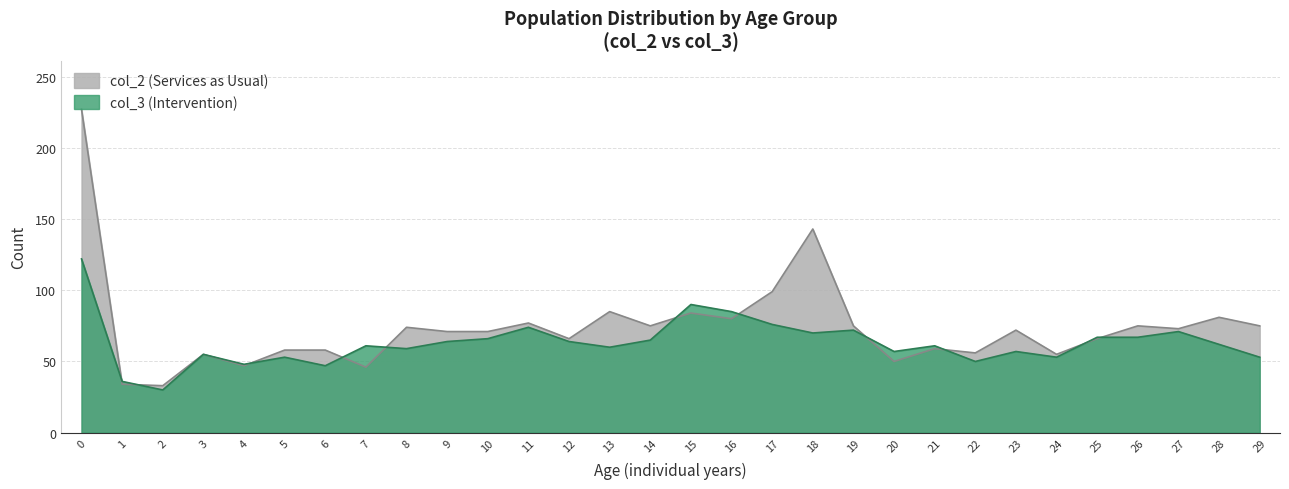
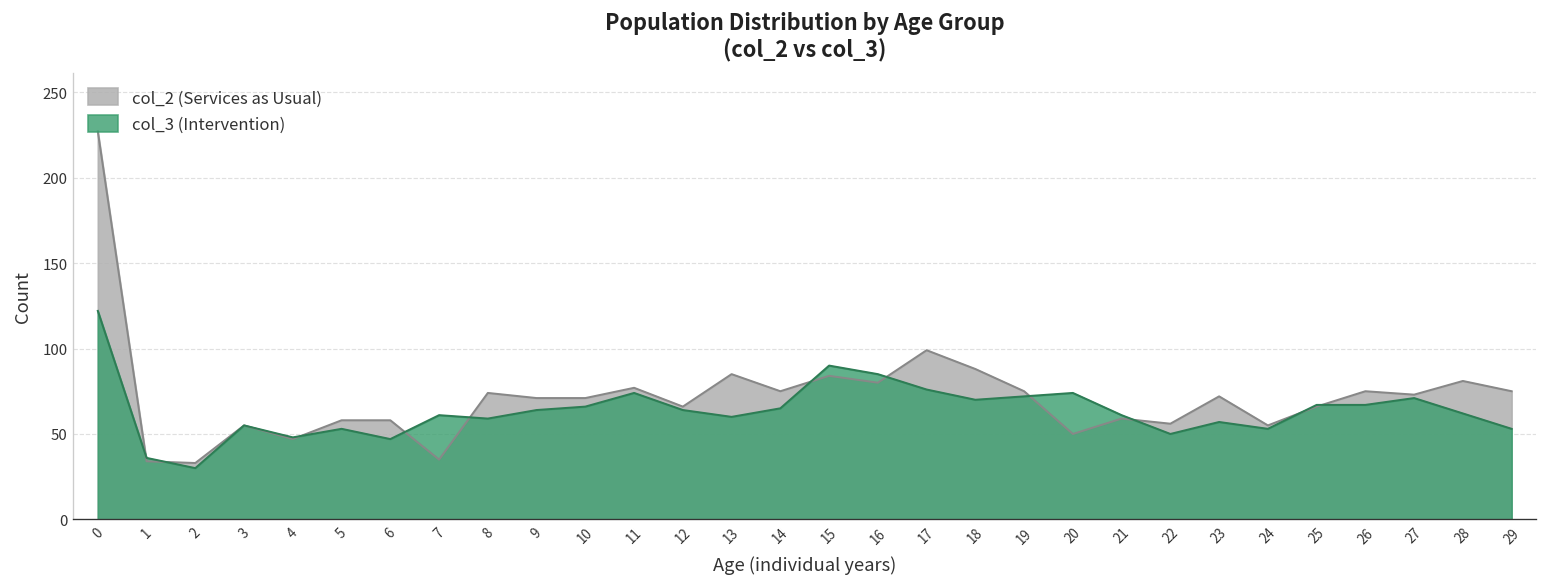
  {
    "col_2 (Services as Usual)": {
      "0": 227,
      "1": 34,
      "2": 33,
      "5": 58,
      "6": 58,
-     "7": 46,
+     "7": 35,
      "8": 74,
      "9": 71,
      "10": 71,
      "11": 77,
      "12": 66,
      "13": 85,
      "14": 75,
      "15": 84,
      "16": 80,
      "17": 99,
-     "18": 143,
+     "18": 88,
      "19": 75,
      "20": 50,
      "21": 59,
      "22": 56,
      "23": 72,
      "24": 55,
      "26": 75,
      "27": 73,
      "28": 81,
      "29": 75
    },
    "col_3 (Intervention)": {
      "0": 122,
      "1": 36,
      "2": 30,
      "5": 53,
      "6": 47,
      "7": 61,
      "8": 59,
      "9": 64,
      "10": 66,
      "11": 74,
      "12": 64,
      "13": 60,
      "14": 65,
      "15": 90,
      "16": 85,
      "17": 76,
      "18": 70,
      "19": 72,
-     "20": 57,
+     "20": 74,
      "21": 61,
      "22": 50,
      "23": 57,
      "24": 53,
      "26": 67,
      "27": 71,
      "28": 62,
      "29": 53
    }
  }
